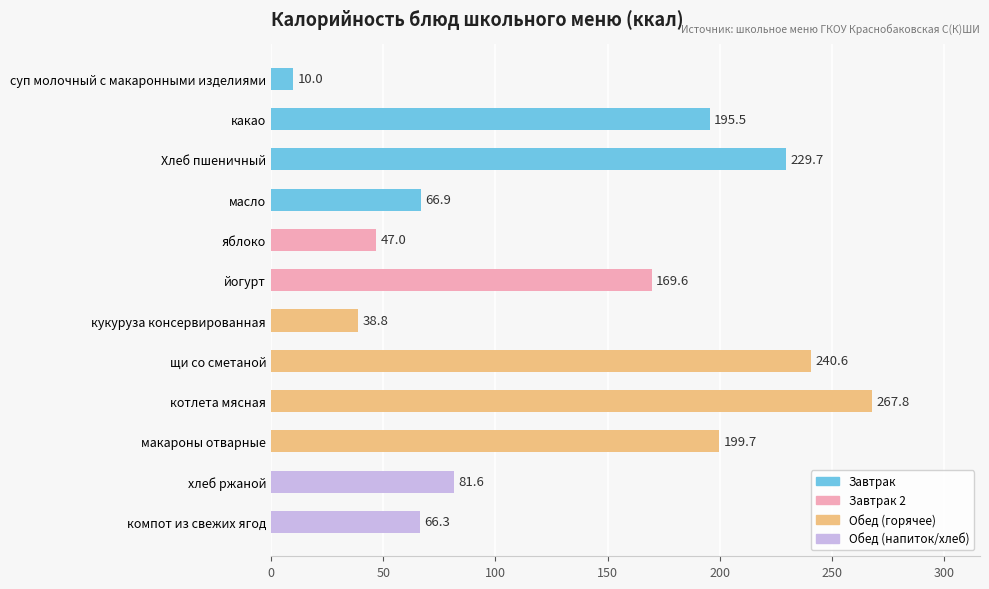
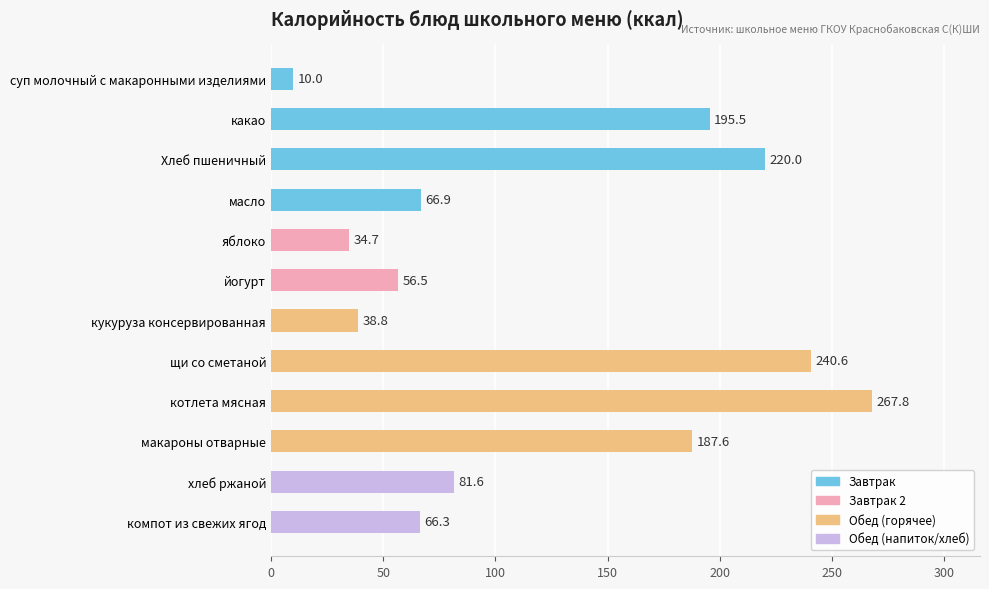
  {
    "суп молочный с макаронными изделиями": 10.0,
    "какао": 195.5,
-   "Хлеб пшеничный": 229.7,
+   "Хлеб пшеничный": 220.0,
    "масло": 66.9,
-   "яблоко": 47.0,
-   "йогурт": 169.6,
+   "яблоко": 34.7,
+   "йогурт": 56.5,
    "кукуруза консервированная": 38.8,
    "щи со сметаной": 240.6,
    "котлета мясная": 267.8,
-   "макароны отварные": 199.7,
+   "макароны отварные": 187.6,
    "хлеб ржаной": 81.6,
    "компот из свежих ягод": 66.3
  }
